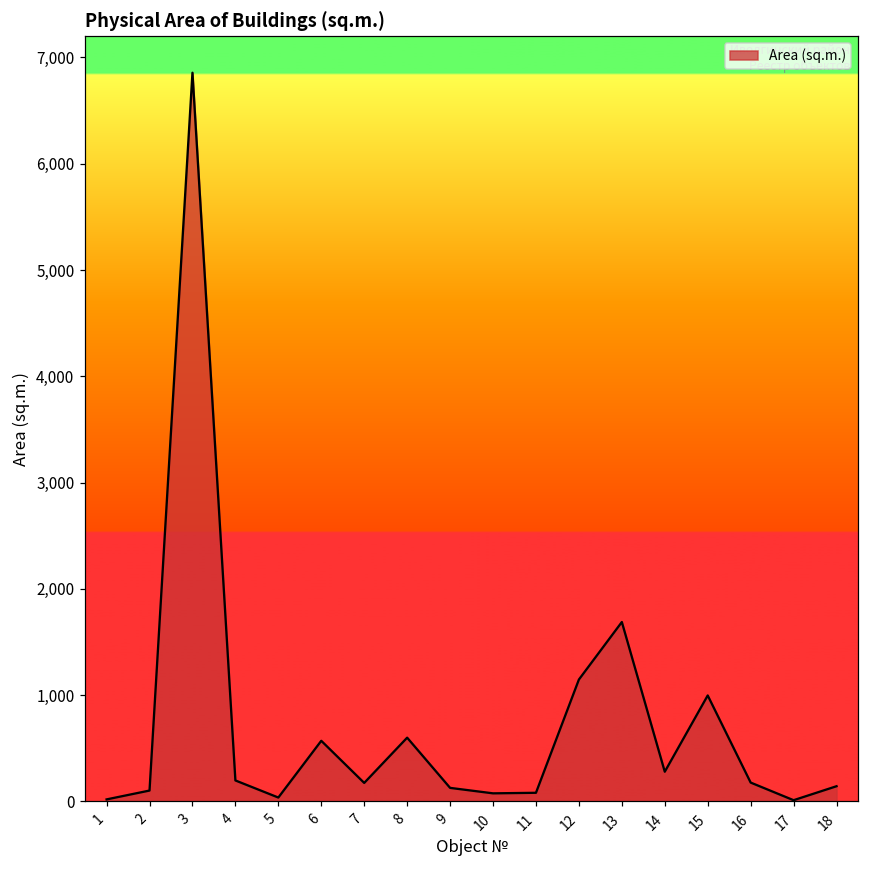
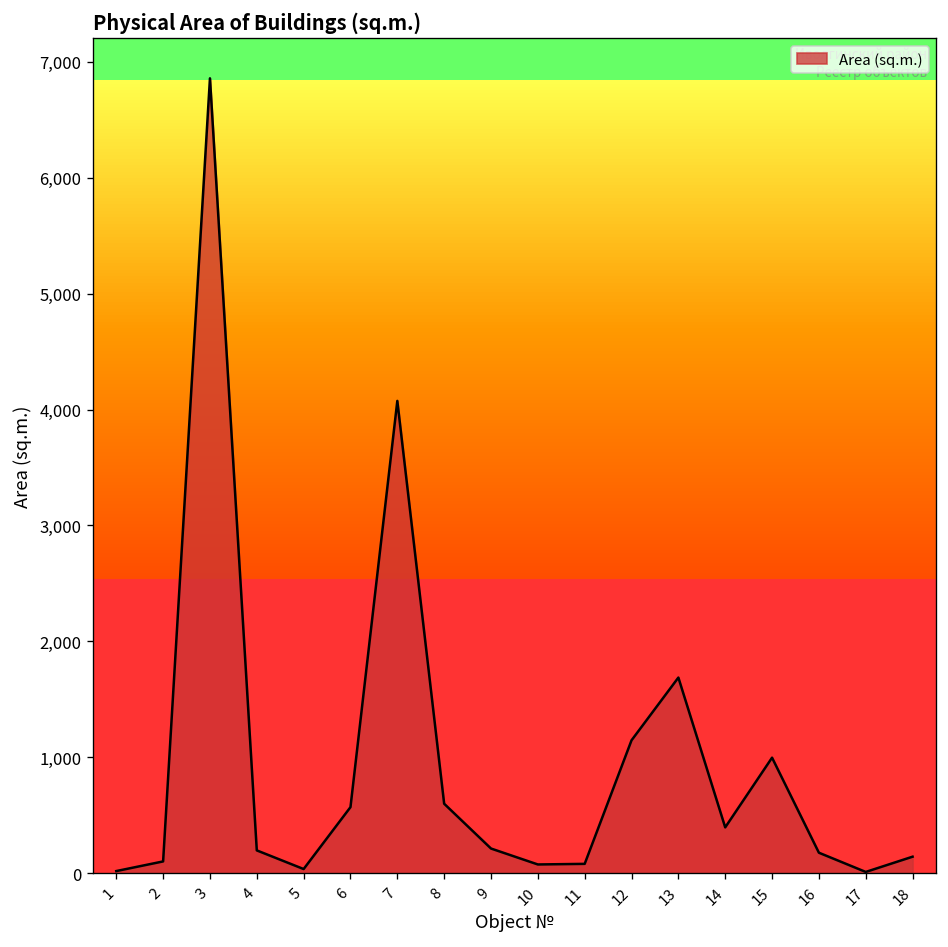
  {
    "1": "0",
    "2": "100",
    "3": "6,900",
    "4": "200",
    "5": "0",
    "6": "600",
-   "7": "200",
+   "7": "4,100",
    "8": "600",
-   "9": "100",
+   "9": "200",
    "10": "100",
    "11": "100",
    "12": "1,100",
    "13": "1,700",
-   "14": "300",
+   "14": "400",
    "15": "1,000",
    "16": "200",
    "17": "0",
    "18": "100"
  }
